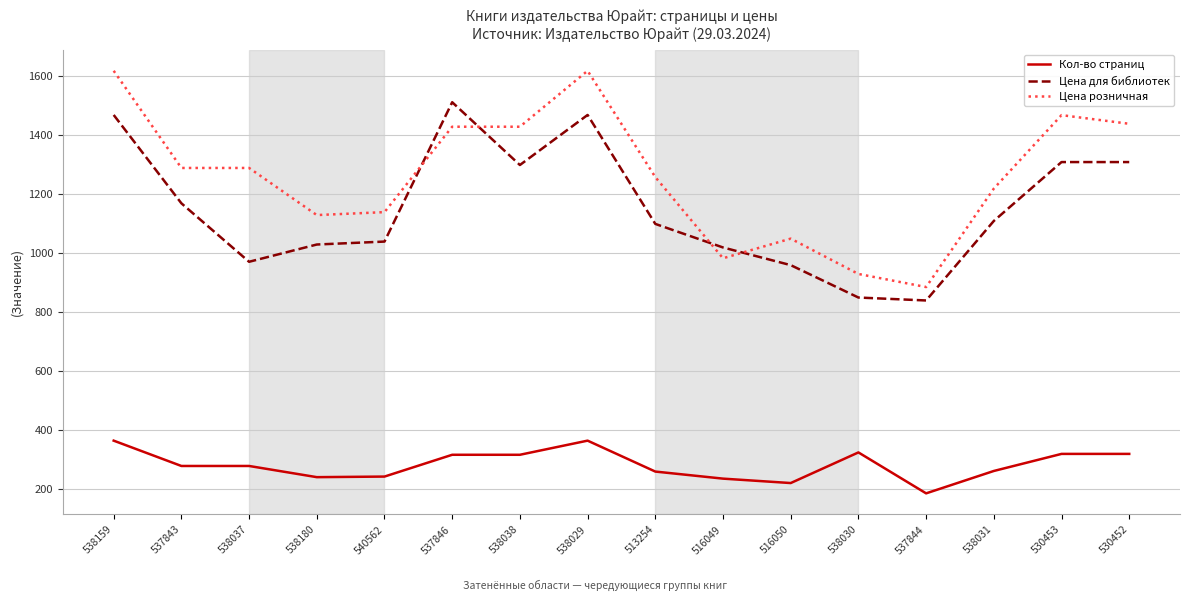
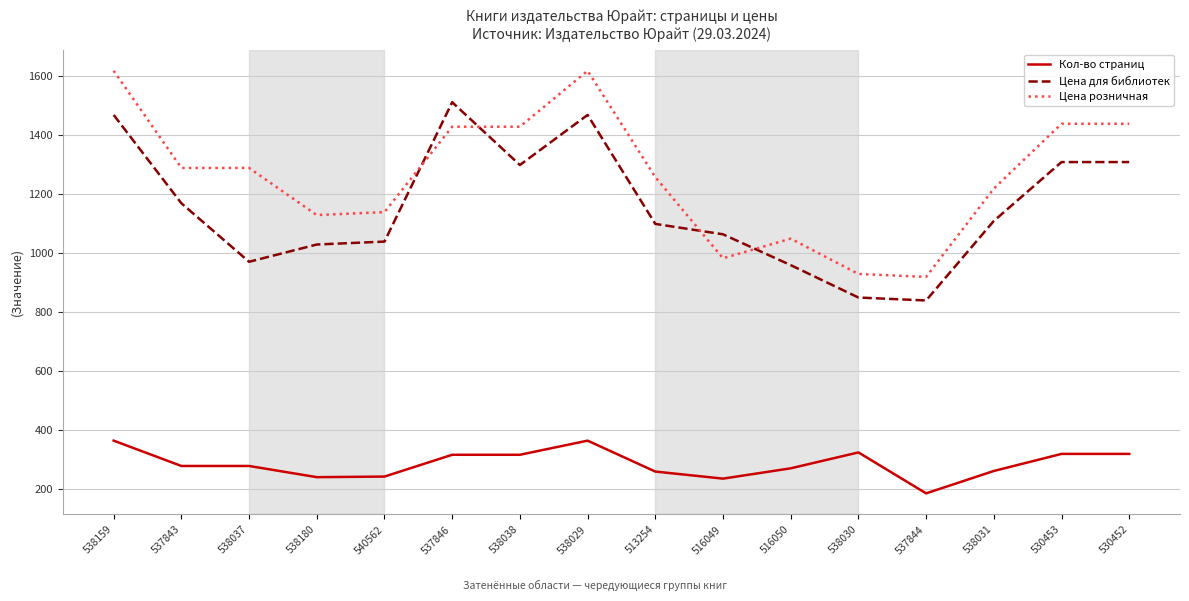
  {
    "Кол-во страниц": {
      "538159": 360,
      "537843": 280,
      "538037": 280,
      "538180": 240,
      "540562": 240,
      "537846": 320,
      "538038": 320,
      "538029": 360,
      "513254": 260,
      "516049": 230,
-     "516050": 220,
+     "516050": 270,
      "538030": 320,
      "537844": 180,
      "538031": 260,
      "530453": 320,
      "530452": 320
    },
    "Цена для библиотек": {
      "538159": 1470,
      "537843": 1170,
      "538037": 970,
      "538180": 1030,
      "540562": 1040,
      "537846": 1510,
      "538038": 1300,
      "538029": 1470,
      "513254": 1100,
-     "516049": 1020,
+     "516049": 1060,
      "516050": 960,
      "538030": 850,
      "537844": 840,
      "538031": 1110,
      "530453": 1310,
      "530452": 1310
    },
    "Цена розничная": {
      "538159": 1620,
      "537843": 1290,
      "538037": 1290,
      "538180": 1130,
      "540562": 1140,
      "537846": 1430,
      "538038": 1430,
      "538029": 1620,
      "513254": 1260,
      "516049": 980,
      "516050": 1050,
      "538030": 930,
-     "537844": 880,
+     "537844": 920,
      "538031": 1220,
-     "530453": 1470,
+     "530453": 1440,
      "530452": 1440
    }
  }
